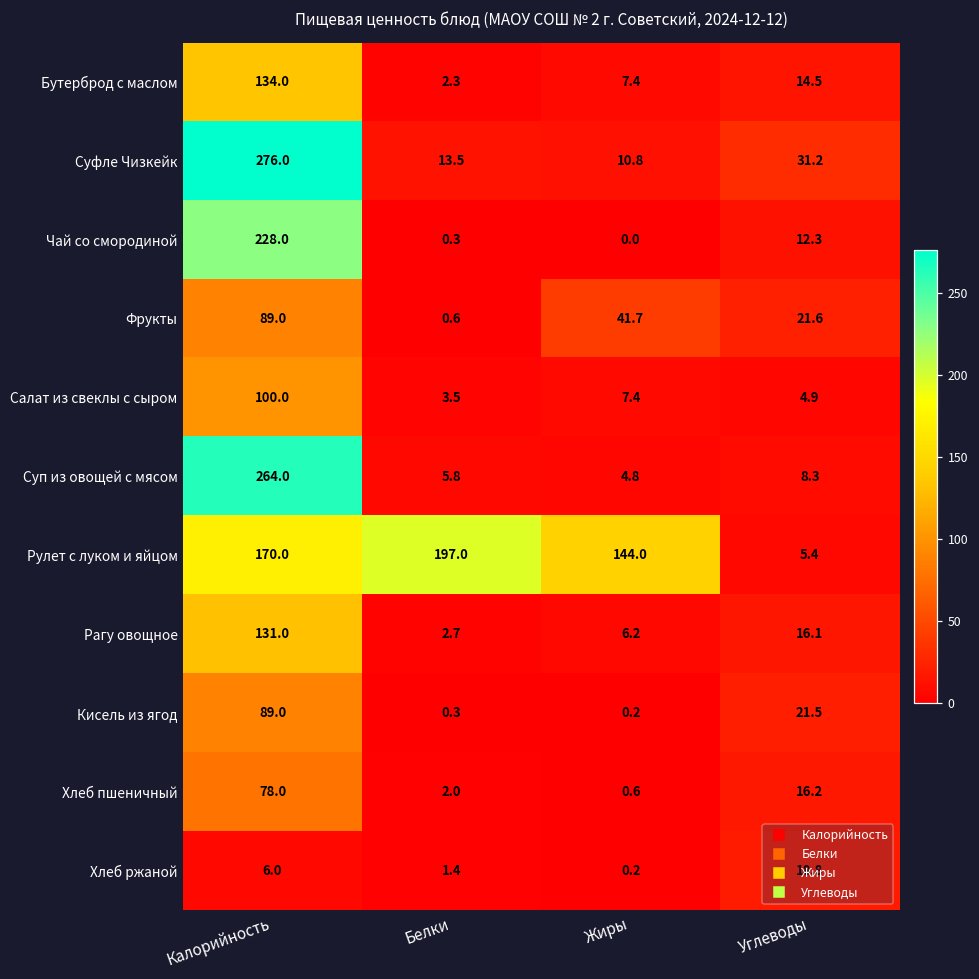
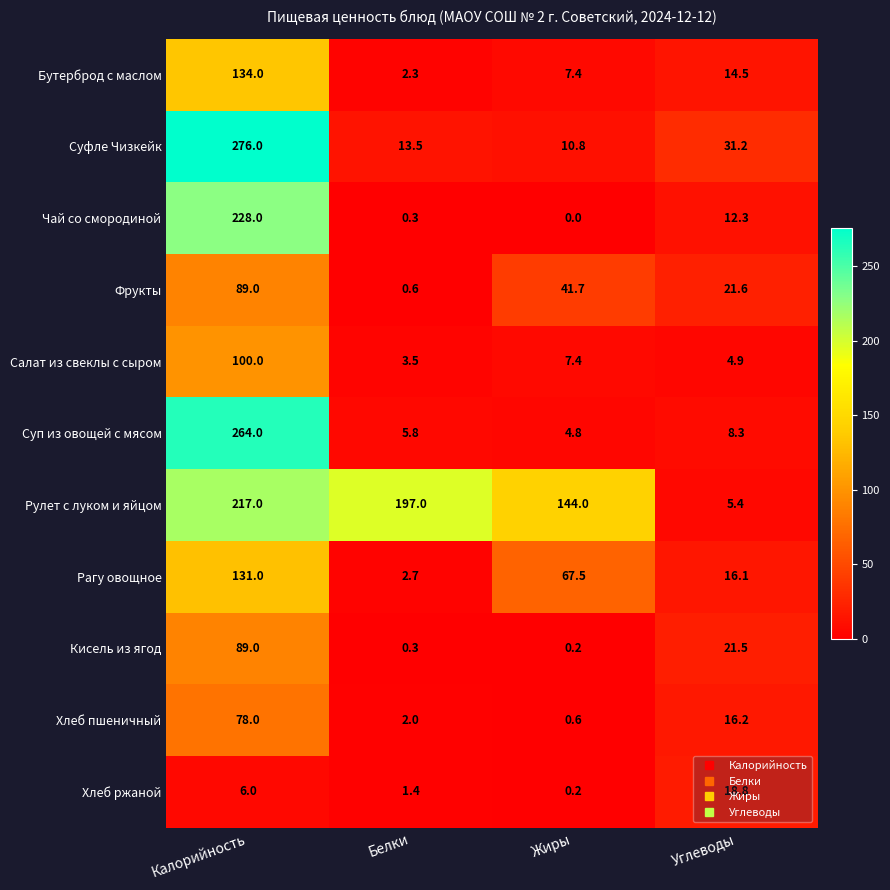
  {
    "Бутерброд с маслом": {
      "Калорийность": 134.0,
      "Белки": 2.3,
      "Жиры": 7.4,
      "Углеводы": 14.5
    },
    "Суфле Чизкейк": {
      "Калорийность": 276.0,
      "Белки": 13.5,
      "Жиры": 10.8,
      "Углеводы": 31.2
    },
    "Чай со смородиной": {
      "Калорийность": 228.0,
      "Белки": 0.3,
      "Жиры": 0.0,
      "Углеводы": 12.3
    },
    "Фрукты": {
      "Калорийность": 89.0,
      "Белки": 0.6,
      "Жиры": 41.7,
      "Углеводы": 21.6
    },
    "Салат из свеклы с сыром": {
      "Калорийность": 100.0,
      "Белки": 3.5,
      "Жиры": 7.4,
      "Углеводы": 4.9
    },
    "Суп из овощей с мясом": {
      "Калорийность": 264.0,
      "Белки": 5.8,
      "Жиры": 4.8,
      "Углеводы": 8.3
    },
    "Рулет с луком и яйцом": {
-     "Калорийность": 170.0,
+     "Калорийность": 217.0,
      "Белки": 197.0,
      "Жиры": 144.0,
      "Углеводы": 5.4
    },
    "Рагу овощное": {
      "Калорийность": 131.0,
      "Белки": 2.7,
-     "Жиры": 6.2,
+     "Жиры": 67.5,
      "Углеводы": 16.1
    },
    "Кисель из ягод": {
      "Калорийность": 89.0,
      "Белки": 0.3,
      "Жиры": 0.2,
      "Углеводы": 21.5
    },
    "Хлеб пшеничный": {
      "Калорийность": 78.0,
      "Белки": 2.0,
      "Жиры": 0.6,
      "Углеводы": 16.2
    },
    "Хлеб ржаной": {
      "Калорийность": 6.0,
      "Белки": 1.4,
      "Жиры": 0.2
    }
  }
